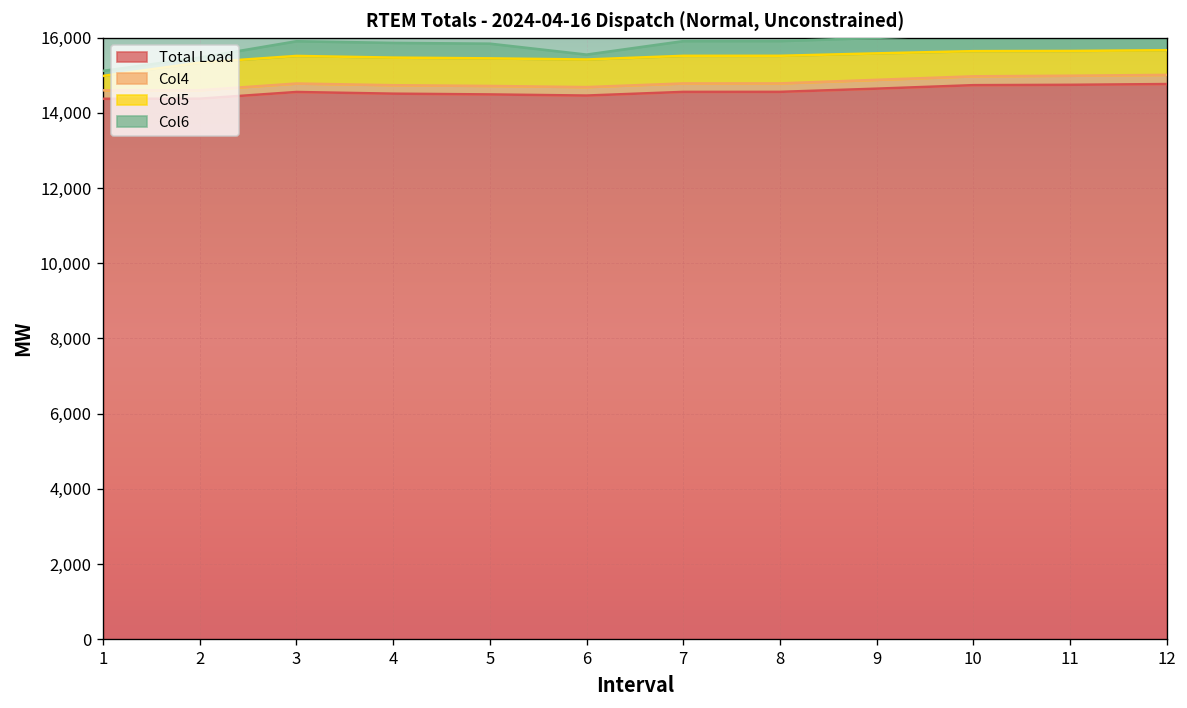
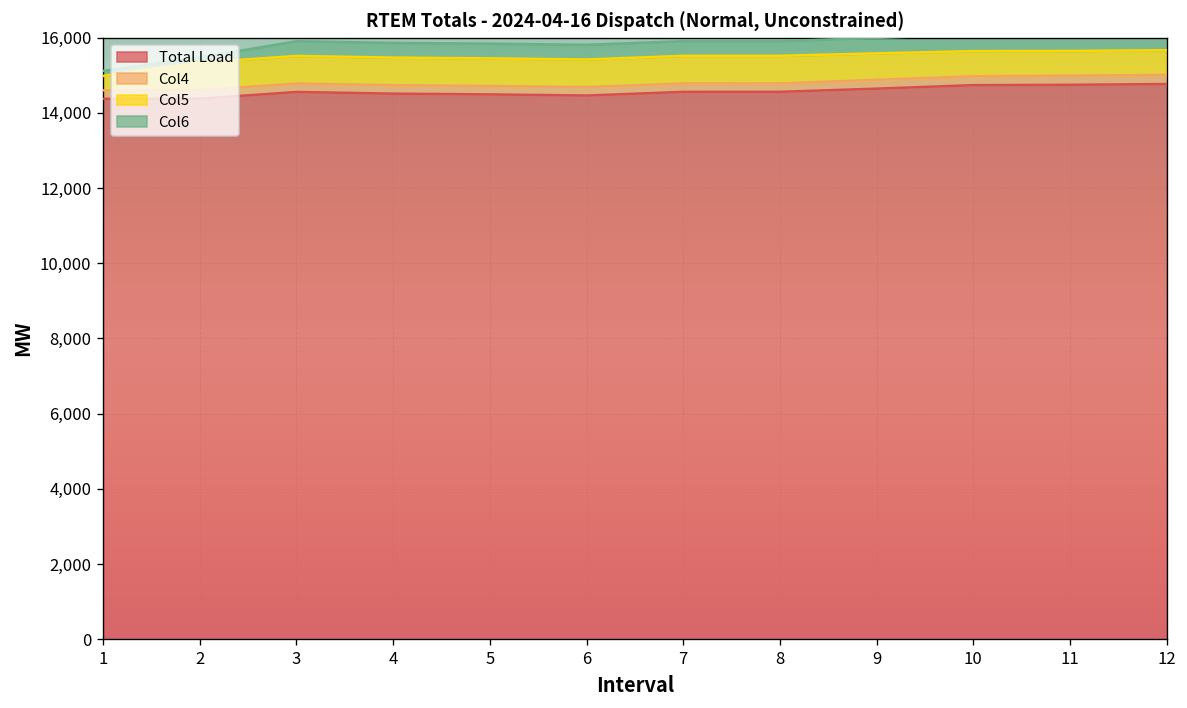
  {
    "Total Load": {
      "1": "14,400",
      "3": "14,600",
      "4": "14,500",
      "5": "14,500",
      "6": "14,500",
      "7": "14,600",
      "8": "14,600",
      "9": "14,600",
      "10": "14,700",
      "11": "14,700",
      "12": "14,800"
    },
    "Col4": {
      "1": "200",
      "3": "200",
      "4": "200",
      "5": "200",
      "6": "200",
      "7": "200",
      "8": "200",
      "9": "200",
      "10": "200",
      "11": "200",
      "12": "200"
    },
    "Col5": {
      "1": "400",
      "3": "700",
      "4": "700",
      "5": "700",
      "6": "700",
      "7": "700",
      "8": "700",
      "9": "700",
      "10": "700",
      "11": "700",
      "12": "700"
    },
    "Col6": {
      "1": "100",
      "3": "400",
      "4": "400",
      "5": "400",
-     "6": "100",
+     "6": "400",
      "7": "400",
      "8": "400",
      "9": "400"
    }
  }
